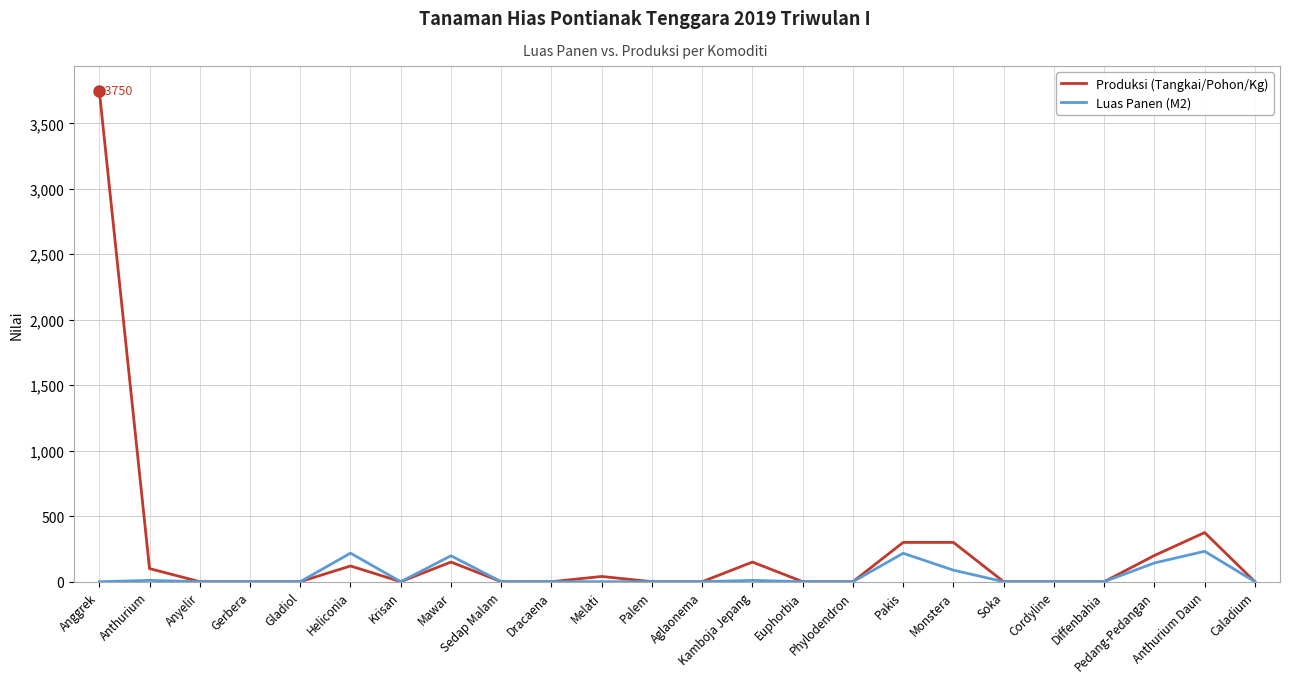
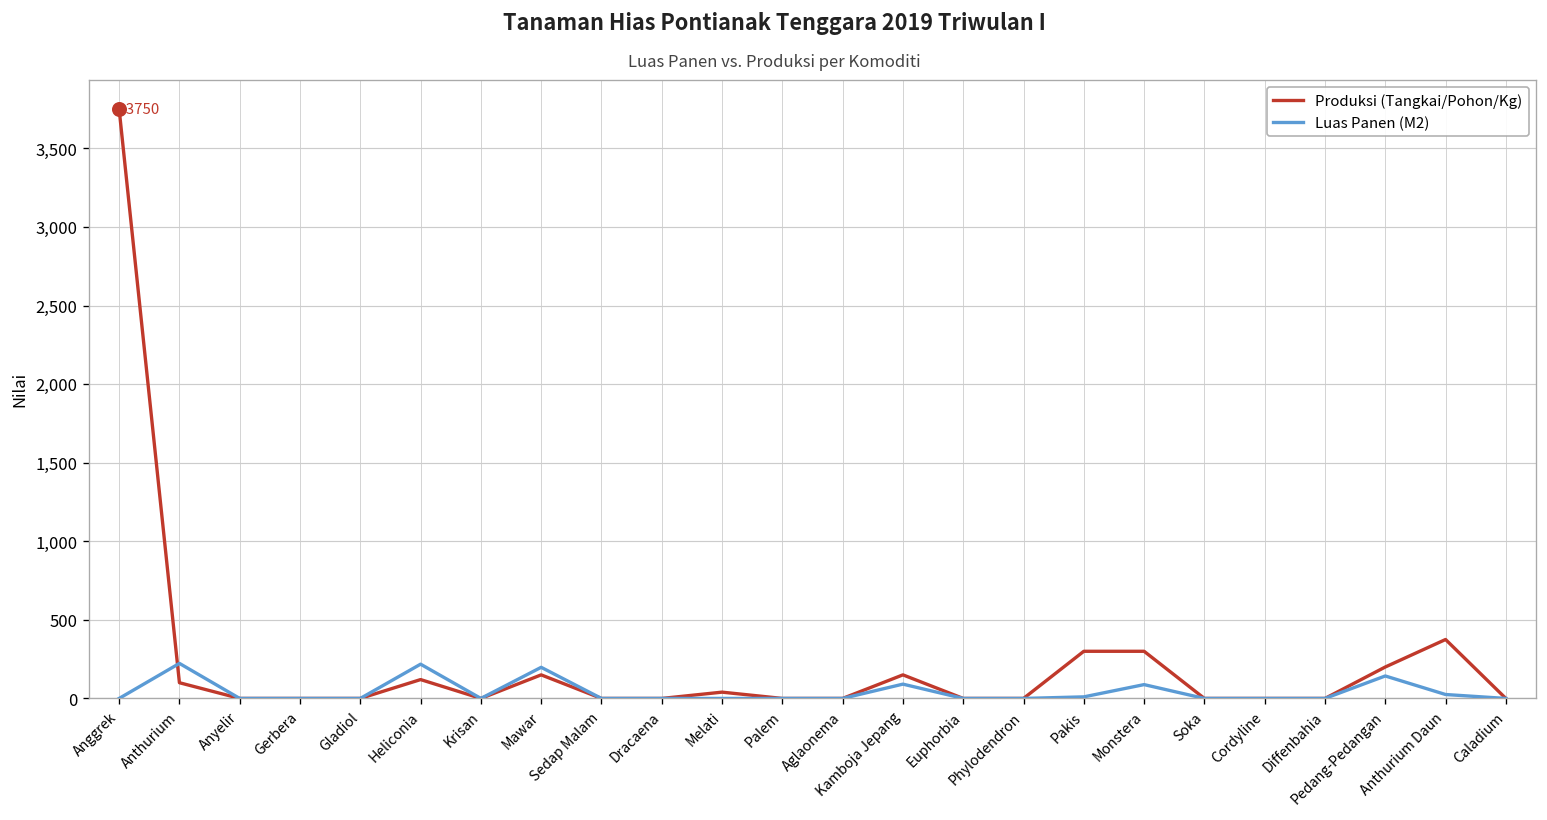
  {
    "Luas Panen (M2)": {
      "Anggrek": 0,
-     "Anthurium": 10,
+     "Anthurium": 220,
      "Heliconia": 220,
      "Mawar": 200,
      "Melati": 0,
-     "Kamboja Jepang": 10,
-     "Pakis": 220,
+     "Kamboja Jepang": 90,
+     "Pakis": 10,
      "Monstera": 90,
      "Pedang-Pedangan": 140,
-     "Anthurium Daun": 230
+     "Anthurium Daun": 30
    }
  }
